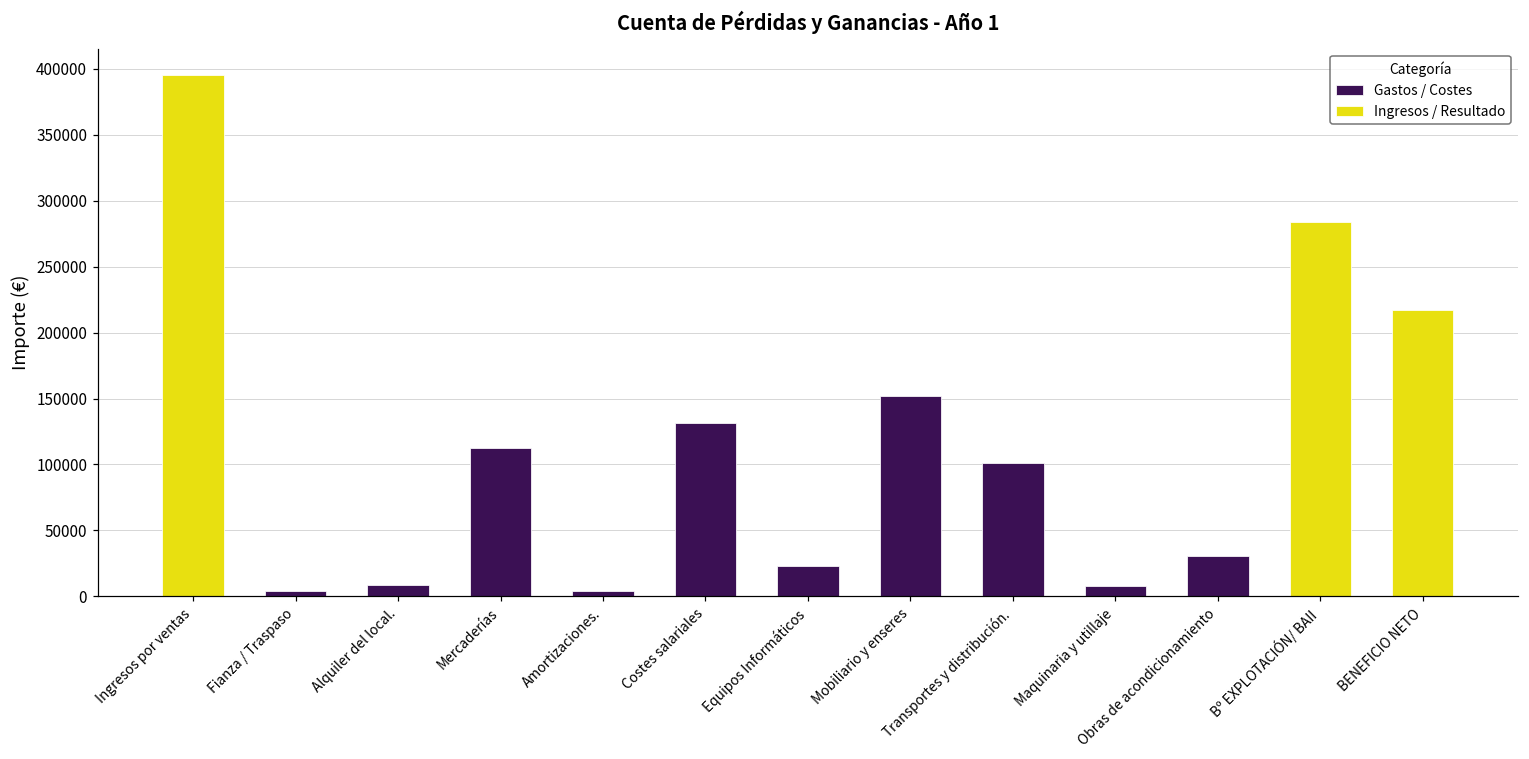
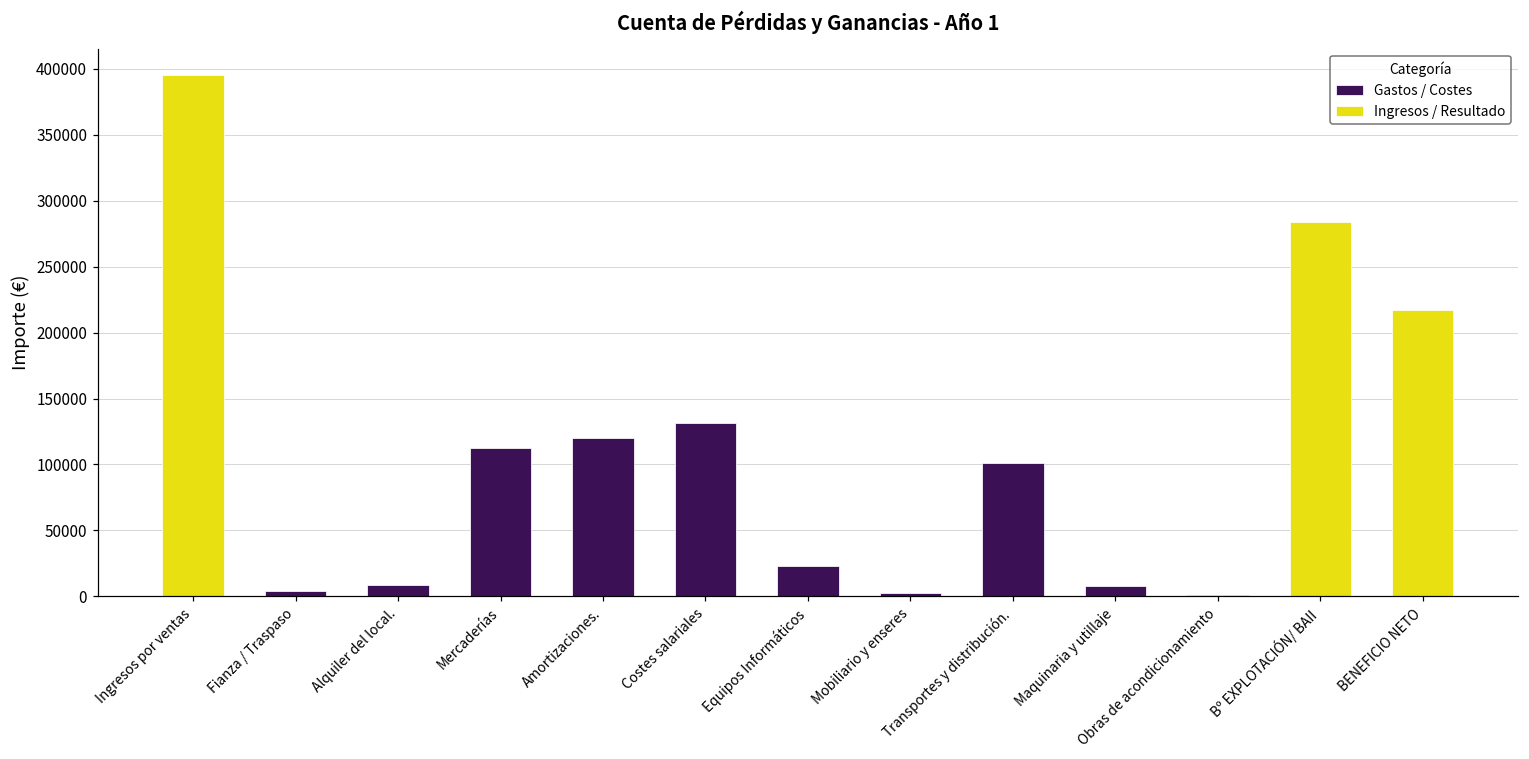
  {
    "Gastos / Costes": {
      "Fianza / Traspaso": 4000,
      "Alquiler del local.": 9000,
      "Mercaderías": 112000,
-     "Amortizaciones.": 4000,
+     "Amortizaciones.": 120000,
      "Costes salariales": 132000,
      "Equipos Informáticos": 23000,
-     "Mobiliario y enseres": 152000,
+     "Mobiliario y enseres": 3000,
      "Transportes y distribución.": 101000,
      "Maquinaria y utillaje": 8000,
-     "Obras de acondicionamiento": 30000
+     "Obras de acondicionamiento": 1000
    },
    "Ingresos / Resultado": {
      "Ingresos por ventas": 396000,
      "Bº EXPLOTACIÓN/ BAII": 284000,
      "BENEFICIO NETO": 217000
    }
  }
